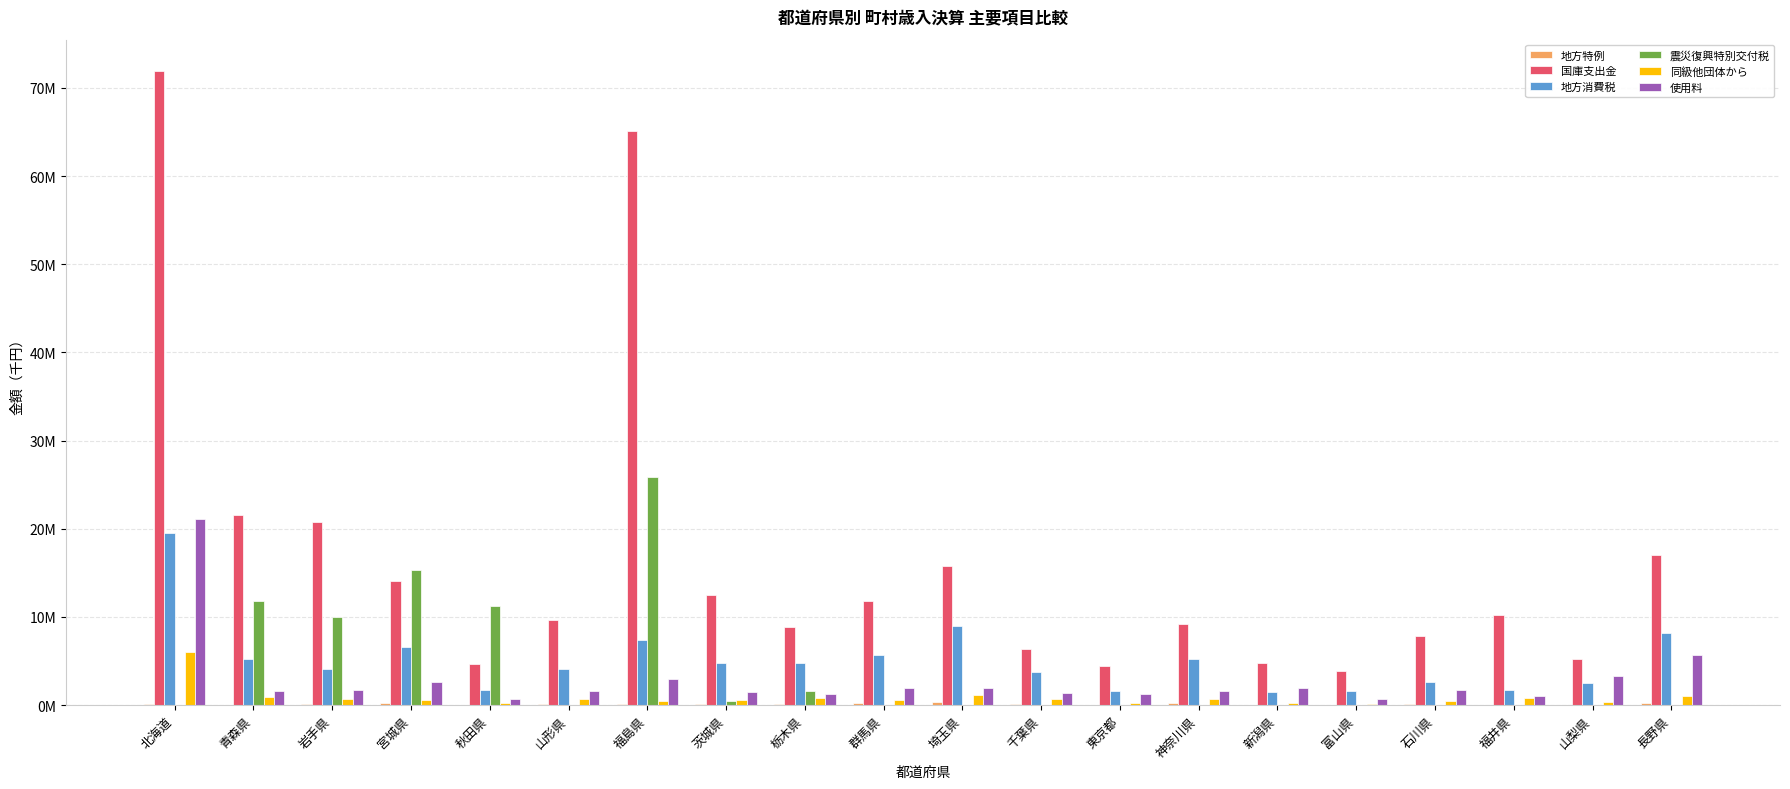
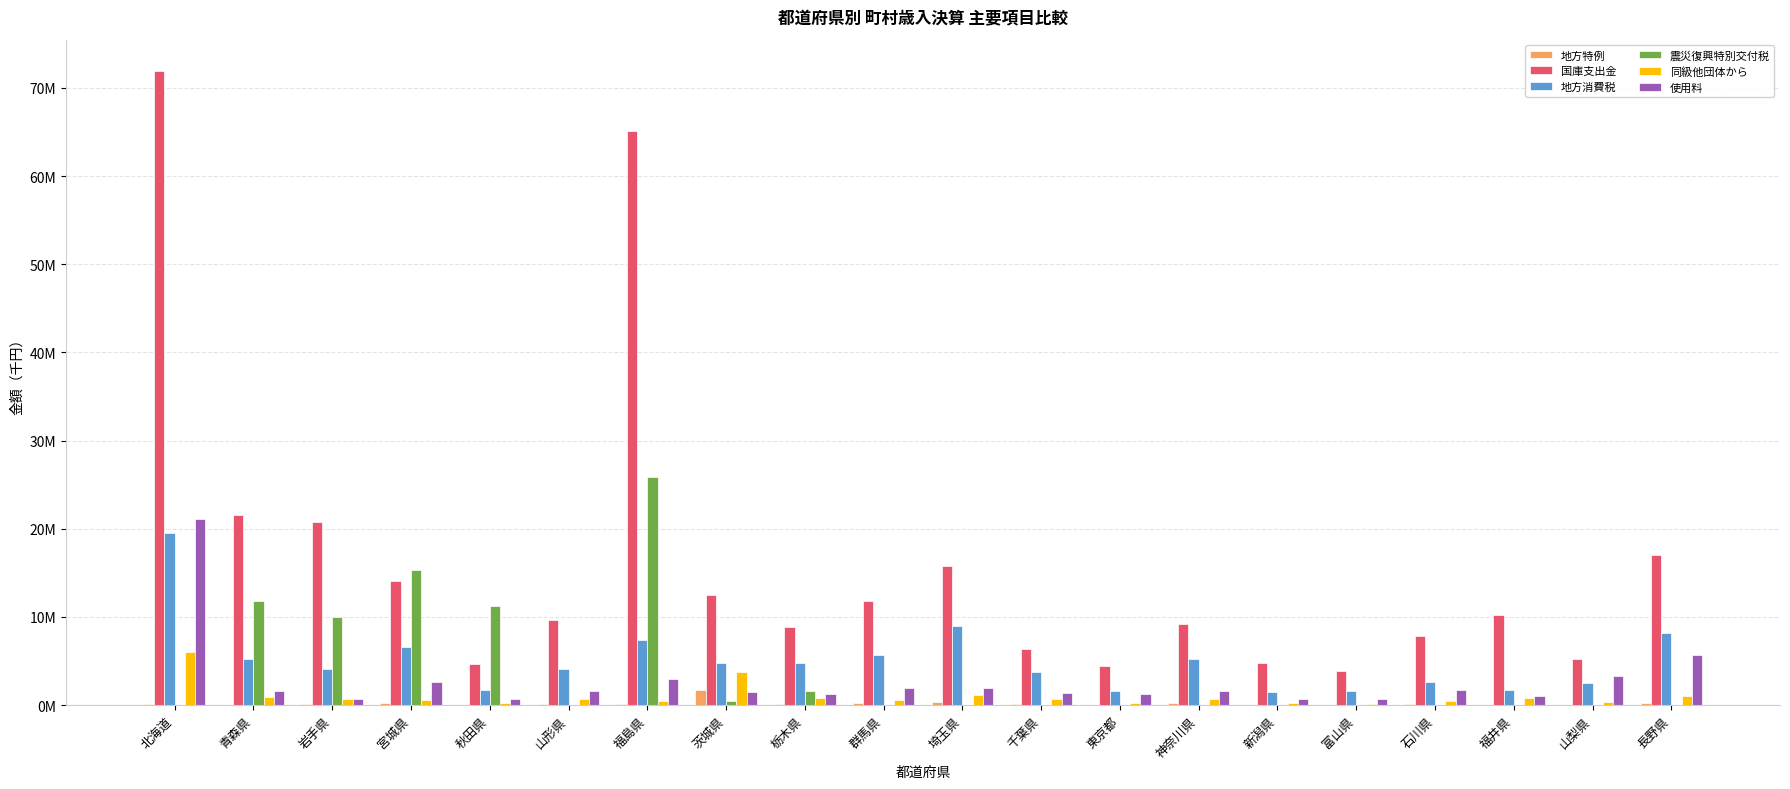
  {
    "地方特例": {
-     "茨城県": 0,
+     "茨城県": 2000000,
      "埼玉県": 0
    },
    "国庫支出金": {
      "北海道": 72000000,
      "青森県": 22000000,
      "岩手県": 21000000,
      "宮城県": 14000000,
      "秋田県": 5000000,
      "山形県": 10000000,
      "福島県": 65000000,
      "茨城県": 12000000,
      "栃木県": 9000000,
      "群馬県": 12000000,
      "埼玉県": 16000000,
      "千葉県": 6000000,
      "東京都": 4000000,
      "神奈川県": 9000000,
      "新潟県": 5000000,
      "富山県": 4000000,
      "石川県": 8000000,
      "福井県": 10000000,
      "山梨県": 5000000,
      "長野県": 17000000
    },
    "地方消費税": {
      "北海道": 20000000,
      "青森県": 5000000,
      "岩手県": 4000000,
      "宮城県": 7000000,
      "秋田県": 2000000,
      "山形県": 4000000,
      "福島県": 7000000,
      "茨城県": 5000000,
      "栃木県": 5000000,
      "群馬県": 6000000,
      "埼玉県": 9000000,
      "千葉県": 4000000,
      "東京都": 2000000,
      "神奈川県": 5000000,
      "新潟県": 2000000,
      "富山県": 2000000,
      "石川県": 3000000,
      "福井県": 2000000,
      "山梨県": 3000000,
      "長野県": 8000000
    },
    "震災復興特別交付税": {
      "青森県": 12000000,
      "岩手県": 10000000,
      "宮城県": 15000000,
      "秋田県": 11000000,
      "福島県": 26000000,
      "茨城県": 0,
      "栃木県": 2000000,
      "東京都": 0,
      "富山県": 0,
      "石川県": 0,
      "福井県": 0
    },
    "同級他団体から": {
      "北海道": 6000000,
      "青森県": 1000000,
      "岩手県": 1000000,
      "宮城県": 1000000,
      "山形県": 1000000,
      "福島県": 1000000,
-     "茨城県": 1000000,
+     "茨城県": 4000000,
      "栃木県": 1000000,
      "群馬県": 1000000,
      "埼玉県": 1000000,
      "千葉県": 1000000,
      "神奈川県": 1000000,
      "新潟県": 0,
      "石川県": 1000000,
      "福井県": 1000000,
      "山梨県": 0,
      "長野県": 1000000
    },
    "使用料": {
      "北海道": 21000000,
      "青森県": 2000000,
-     "岩手県": 2000000,
+     "岩手県": 1000000,
      "宮城県": 3000000,
      "秋田県": 1000000,
      "山形県": 2000000,
      "福島県": 3000000,
      "茨城県": 2000000,
      "栃木県": 1000000,
      "群馬県": 2000000,
      "埼玉県": 2000000,
      "千葉県": 1000000,
      "東京都": 1000000,
      "神奈川県": 2000000,
-     "新潟県": 2000000,
+     "新潟県": 1000000,
      "富山県": 1000000,
      "石川県": 2000000,
      "福井県": 1000000,
      "山梨県": 3000000,
      "長野県": 6000000
    }
  }
